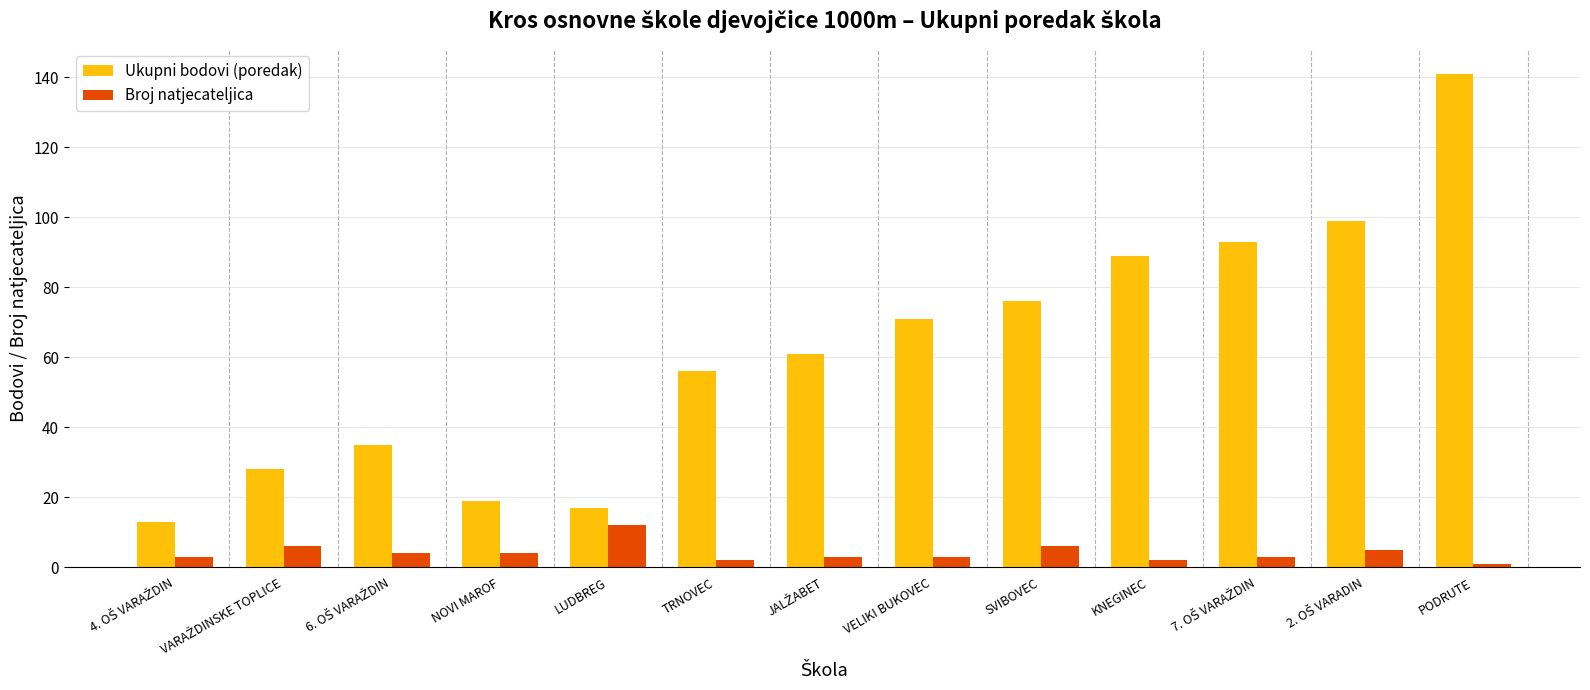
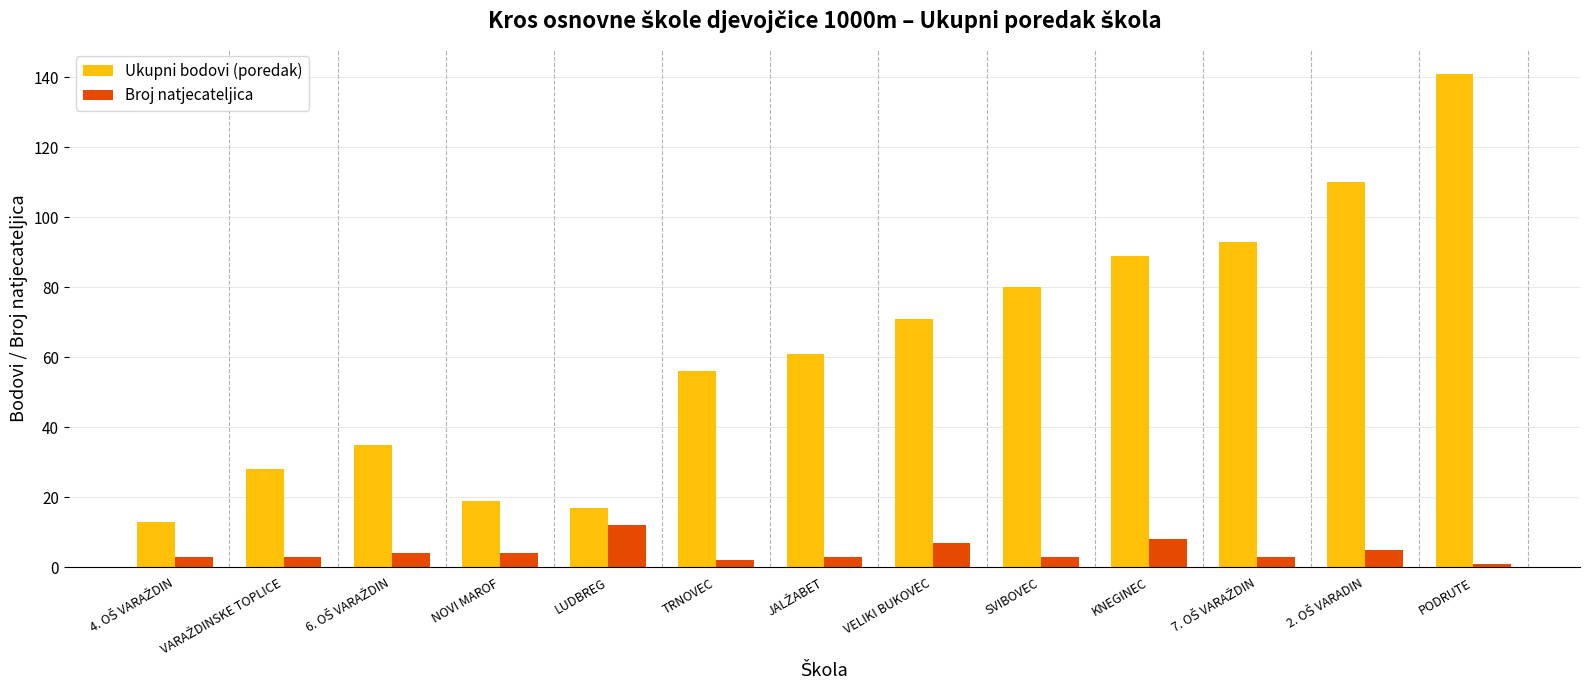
  {
    "Ukupni bodovi (poredak)": {
      "4. OŠ VARAŽDIN": 13,
      "VARAŽDINSKE TOPLICE": 28,
      "6. OŠ VARAŽDIN": 35,
      "NOVI MAROF": 19,
      "LUDBREG": 17,
      "TRNOVEC": 56,
      "JALŽABET": 61,
      "VELIKI BUKOVEC": 71,
-     "SVIBOVEC": 76,
+     "SVIBOVEC": 80,
      "KNEGINEC": 89,
      "7. OŠ VARAŽDIN": 93,
-     "2. OŠ VARADIN": 99,
+     "2. OŠ VARADIN": 110,
      "PODRUTE": 141
    },
    "Broj natjecateljica": {
      "4. OŠ VARAŽDIN": 3,
-     "VARAŽDINSKE TOPLICE": 6,
+     "VARAŽDINSKE TOPLICE": 3,
      "6. OŠ VARAŽDIN": 4,
      "NOVI MAROF": 4,
      "LUDBREG": 12,
      "TRNOVEC": 2,
      "JALŽABET": 3,
-     "VELIKI BUKOVEC": 3,
-     "SVIBOVEC": 6,
-     "KNEGINEC": 2,
+     "VELIKI BUKOVEC": 7,
+     "SVIBOVEC": 3,
+     "KNEGINEC": 8,
      "7. OŠ VARAŽDIN": 3,
      "2. OŠ VARADIN": 5,
      "PODRUTE": 1
    }
  }
